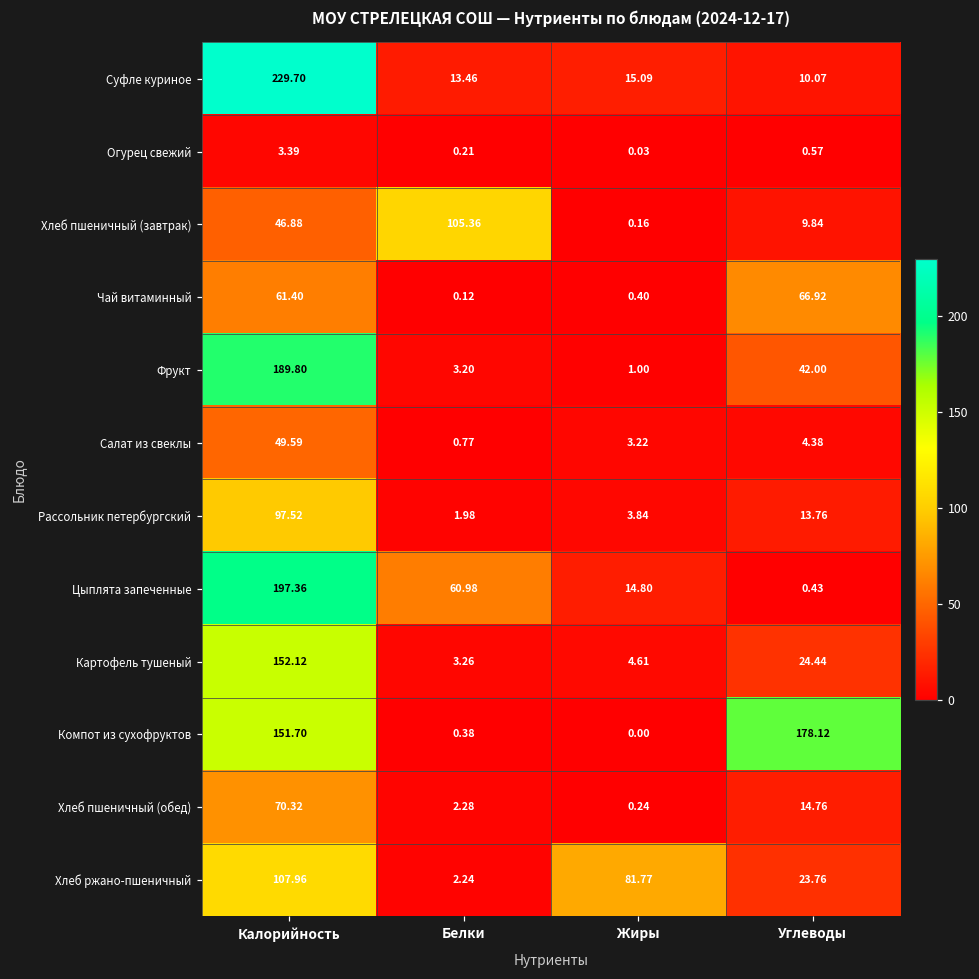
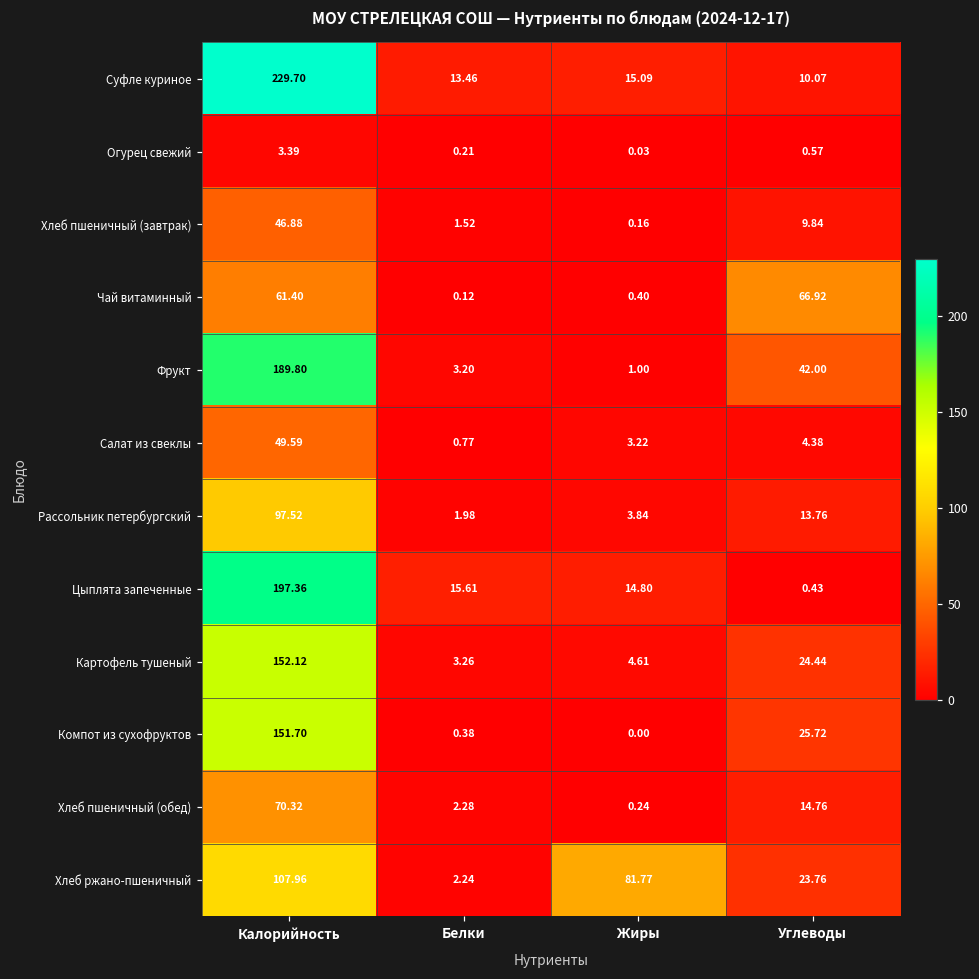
  {
    "Суфле куриное": {
      "Калорийность": 229.70,
      "Белки": 13.46,
      "Жиры": 15.09,
      "Углеводы": 10.07
    },
    "Огурец свежий": {
      "Калорийность": 3.39,
      "Белки": 0.21,
      "Жиры": 0.03,
      "Углеводы": 0.57
    },
    "Хлеб пшеничный (завтрак)": {
      "Калорийность": 46.88,
-     "Белки": 105.36,
+     "Белки": 1.52,
      "Жиры": 0.16,
      "Углеводы": 9.84
    },
    "Чай витаминный": {
      "Калорийность": 61.40,
      "Белки": 0.12,
      "Жиры": 0.40,
      "Углеводы": 66.92
    },
    "Фрукт": {
      "Калорийность": 189.80,
      "Белки": 3.20,
      "Жиры": 1.00,
      "Углеводы": 42.00
    },
    "Салат из свеклы": {
      "Калорийность": 49.59,
      "Белки": 0.77,
      "Жиры": 3.22,
      "Углеводы": 4.38
    },
    "Рассольник петербургский": {
      "Калорийность": 97.52,
      "Белки": 1.98,
      "Жиры": 3.84,
      "Углеводы": 13.76
    },
    "Цыплята запеченные": {
      "Калорийность": 197.36,
-     "Белки": 60.98,
+     "Белки": 15.61,
      "Жиры": 14.80,
      "Углеводы": 0.43
    },
    "Картофель тушеный": {
      "Калорийность": 152.12,
      "Белки": 3.26,
      "Жиры": 4.61,
      "Углеводы": 24.44
    },
    "Компот из сухофруктов": {
      "Калорийность": 151.70,
      "Белки": 0.38,
      "Жиры": 0.00,
-     "Углеводы": 178.12
+     "Углеводы": 25.72
    },
    "Хлеб пшеничный (обед)": {
      "Калорийность": 70.32,
      "Белки": 2.28,
      "Жиры": 0.24,
      "Углеводы": 14.76
    },
    "Хлеб ржано-пшеничный": {
      "Калорийность": 107.96,
      "Белки": 2.24,
      "Жиры": 81.77,
      "Углеводы": 23.76
    }
  }
